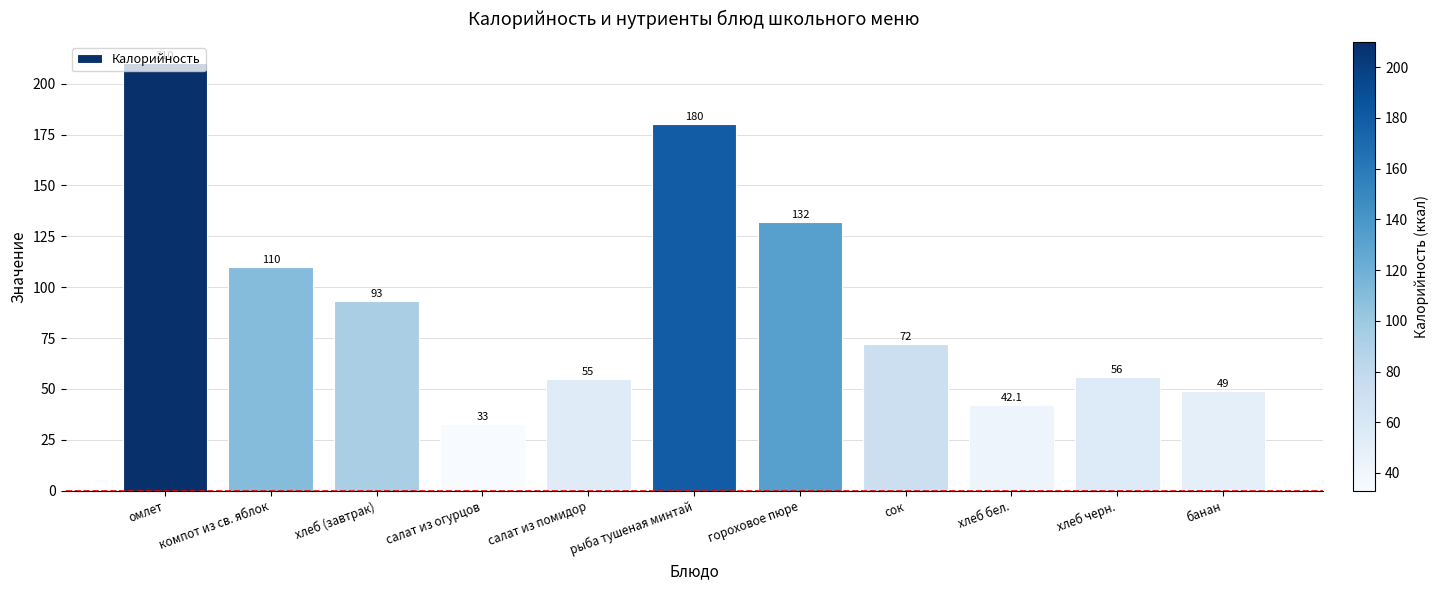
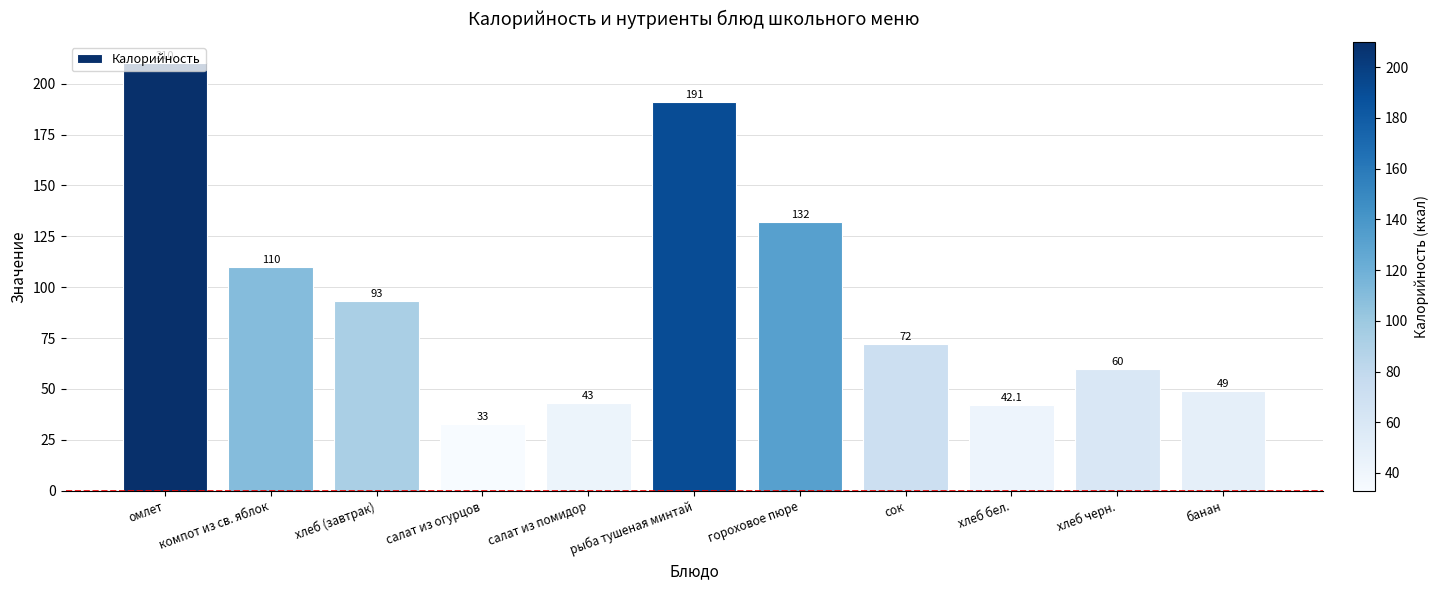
  {
    "компот из св. яблок": 110,
    "хлеб (завтрак)": 93,
    "салат из огурцов": 33,
-   "салат из помидор": 55,
-   "рыба тушеная минтай": 180,
+   "салат из помидор": 43,
+   "рыба тушеная минтай": 191,
    "гороховое пюре": 132,
    "сок": 72,
    "хлеб бел.": 42.1,
-   "хлеб черн.": 56,
+   "хлеб черн.": 60,
    "банан": 49
  }
